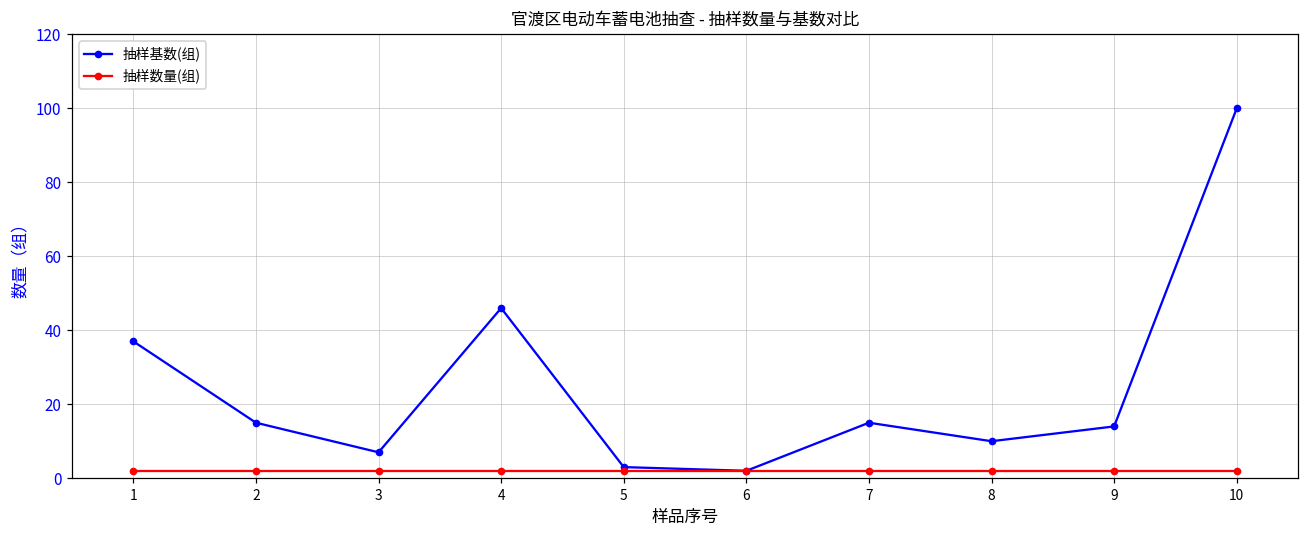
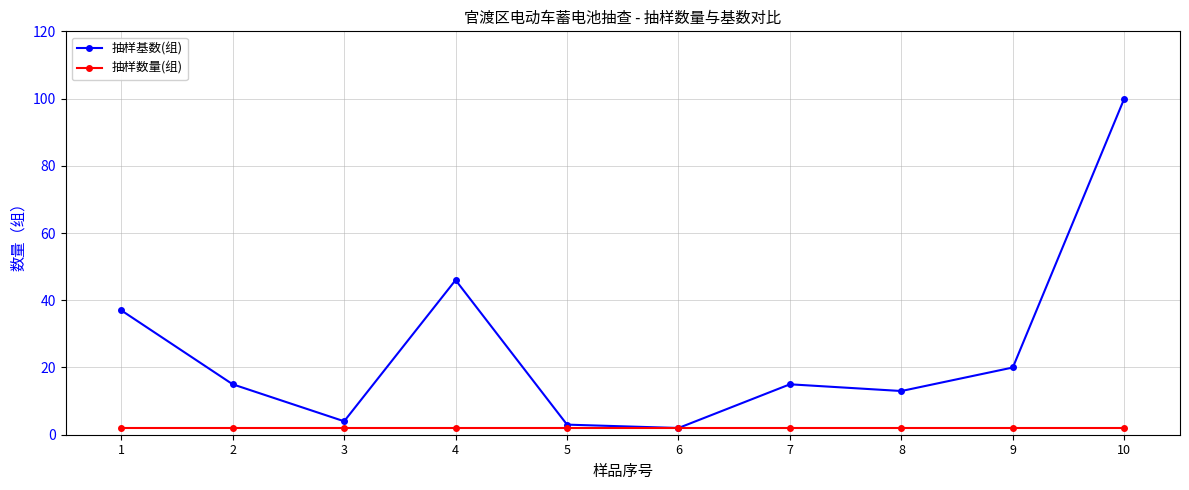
  {
    "抽样基数(组)": {
      "1": 37,
      "2": 15,
-     "3": 7,
+     "3": 4,
      "4": 46,
      "5": 3,
      "7": 15,
-     "8": 10,
-     "9": 14,
+     "8": 13,
+     "9": 20,
      "10": 100
    },
    "抽样数量(组)": {
      "1": 2,
      "2": 2,
      "3": 2,
      "4": 2,
      "5": 2,
      "7": 2,
      "8": 2,
      "9": 2,
      "10": 2
    }
  }
